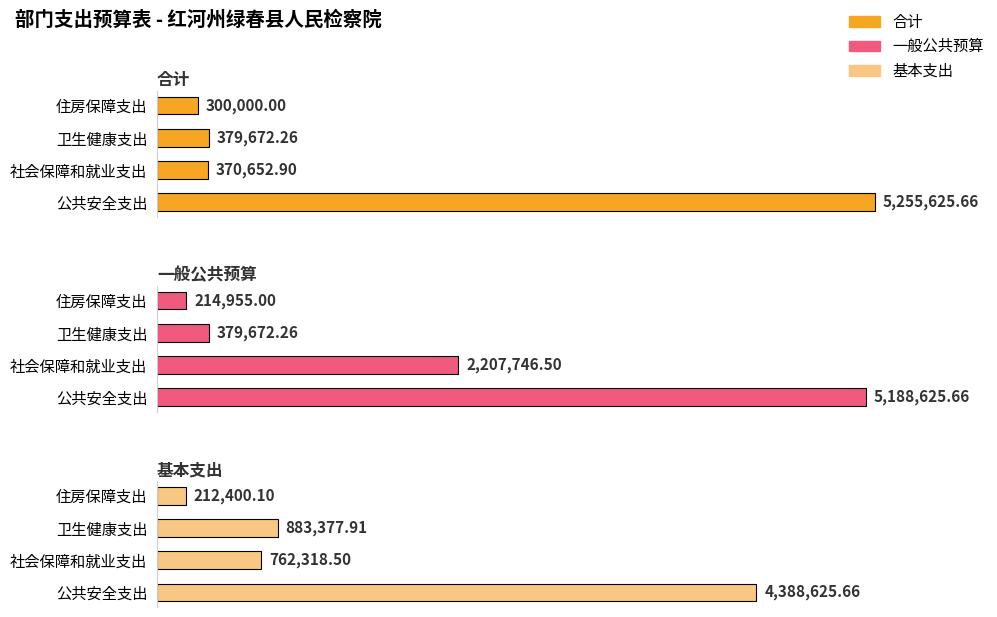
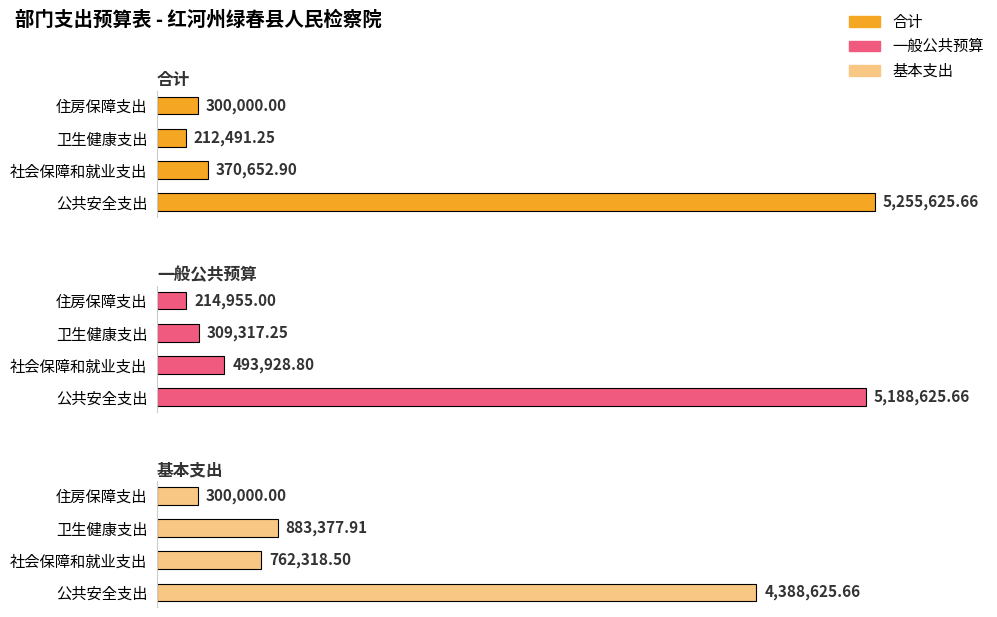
  {
    "合计": {
      "住房保障支出": "300,000.00",
-     "卫生健康支出": "379,672.26",
+     "卫生健康支出": "212,491.25",
      "社会保障和就业支出": "370,652.90",
      "公共安全支出": "5,255,625.66"
    },
    "一般公共预算": {
      "住房保障支出": "214,955.00",
-     "卫生健康支出": "379,672.26",
-     "社会保障和就业支出": "2,207,746.50",
+     "卫生健康支出": "309,317.25",
+     "社会保障和就业支出": "493,928.80",
      "公共安全支出": "5,188,625.66"
    },
    "基本支出": {
-     "住房保障支出": "212,400.10",
+     "住房保障支出": "300,000.00",
      "卫生健康支出": "883,377.91",
      "社会保障和就业支出": "762,318.50",
      "公共安全支出": "4,388,625.66"
    }
  }
